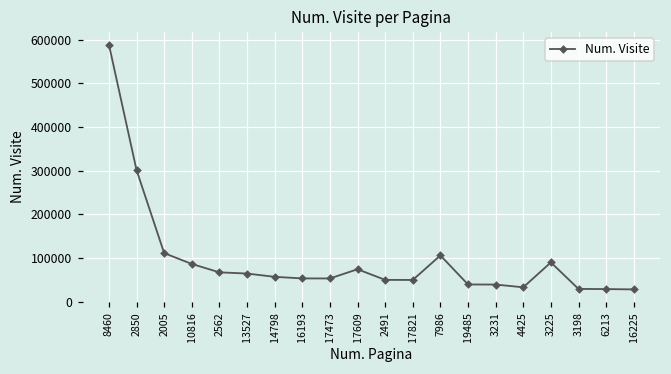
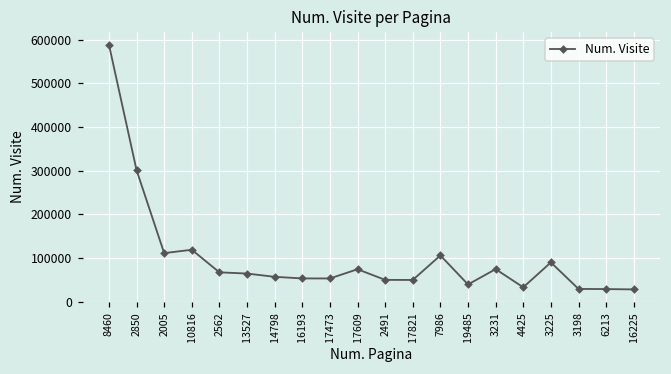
  {
    "8460": 590000,
    "2850": 300000,
    "2005": 110000,
-   "10816": 90000,
+   "10816": 120000,
    "2562": 70000,
    "13527": 60000,
    "14798": 60000,
    "16193": 50000,
    "17473": 50000,
    "17609": 70000,
    "2491": 50000,
    "17821": 50000,
    "7986": 110000,
    "19485": 40000,
-   "3231": 40000,
+   "3231": 70000,
    "4425": 30000,
    "3225": 90000,
    "3198": 30000,
    "6213": 30000,
    "16225": 30000
  }
